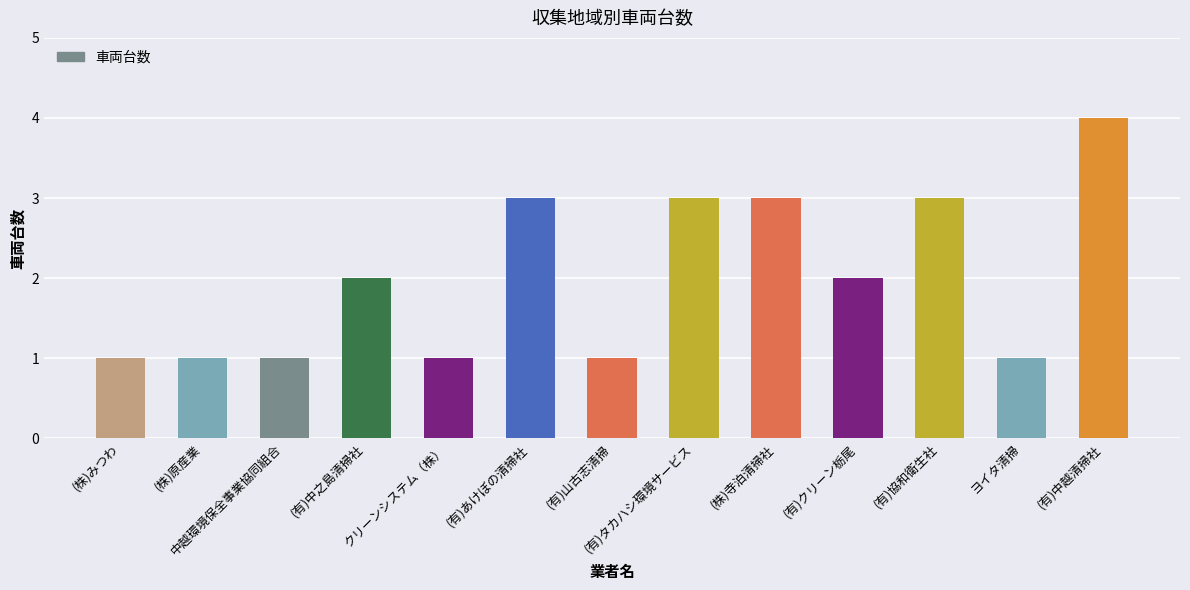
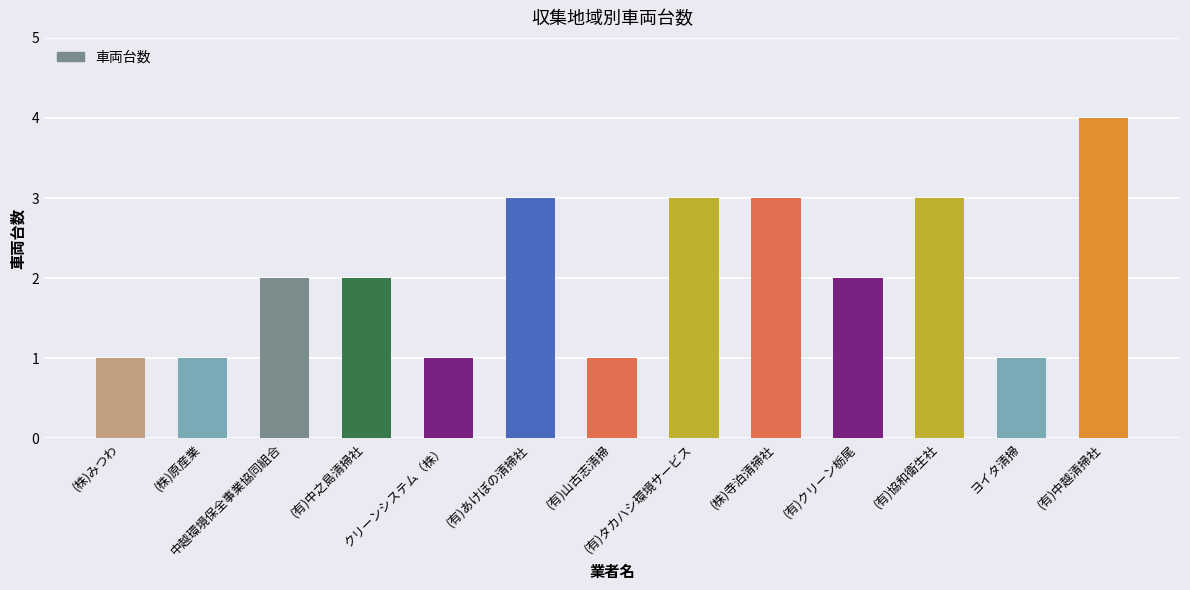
  {
    "(株)みつわ": 1,
    "(株)原産業": 1,
-   "中越環境保全事業協同組合": 1,
+   "中越環境保全事業協同組合": 2,
    "(有)中之島清掃社": 2,
    "クリーンシステム（株）": 1,
    "(有)あけぼの清掃社": 3,
    "(有)山古志清掃": 1,
    "(有)タカハシ環境サービス": 3,
    "(株)寺泊清掃社": 3,
    "(有)クリーン栃尾": 2,
    "(有)協和衛生社": 3,
    "ヨイタ清掃": 1,
    "(有)中越清掃社": 4
  }
